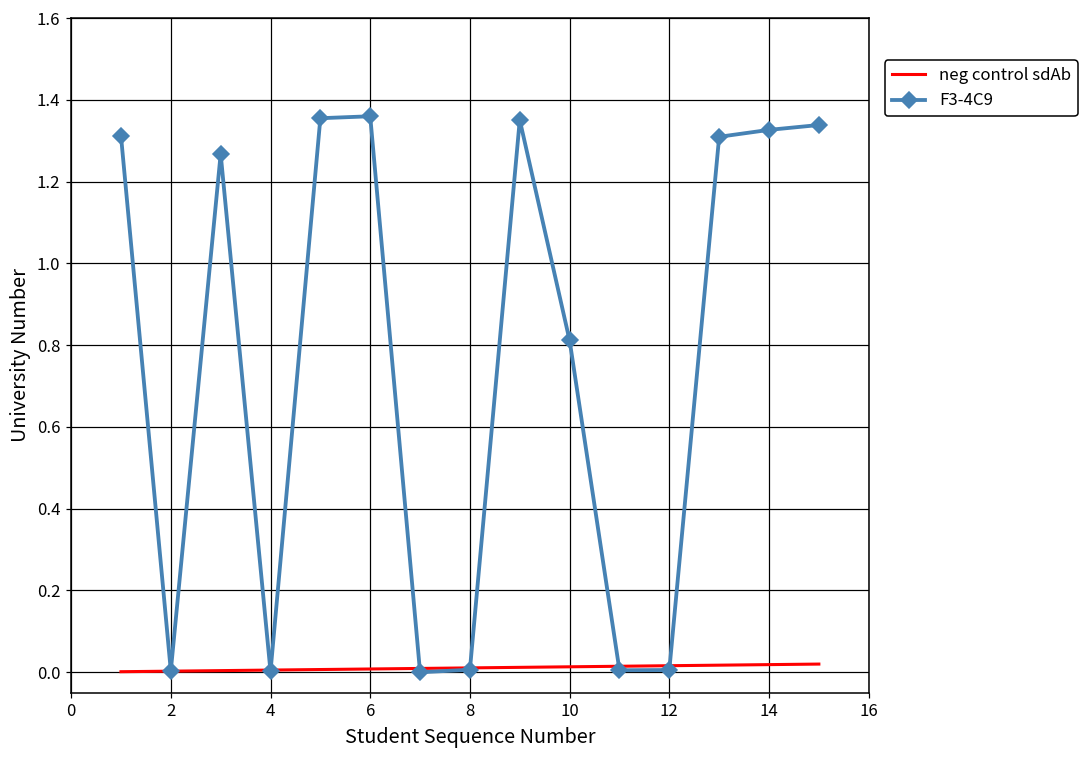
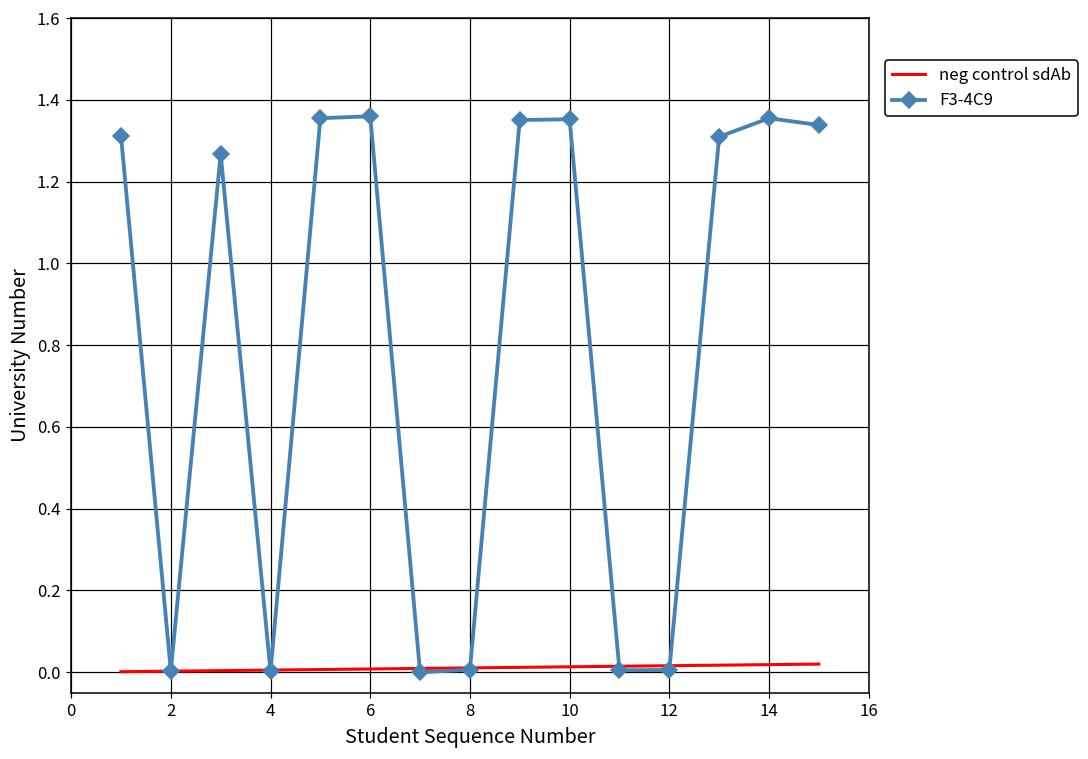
  {
    "neg control sdAb": {
      "6": 0.01,
      "10": 0.01,
      "12": 0.02,
      "14": 0.02
    },
    "F3-4C9": {
      "6": 1.36,
-     "10": 0.81,
+     "10": 1.35,
      "12": 0.01,
-     "14": 1.33
+     "14": 1.36
    }
  }
